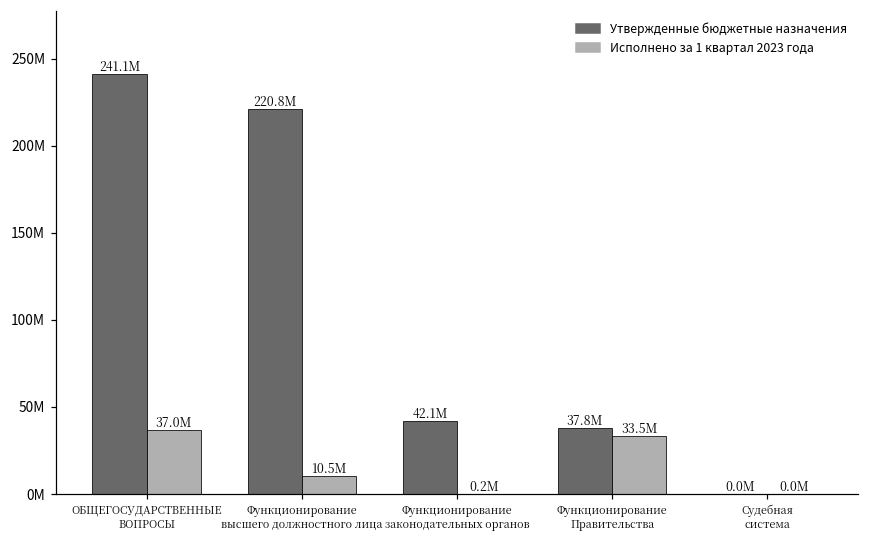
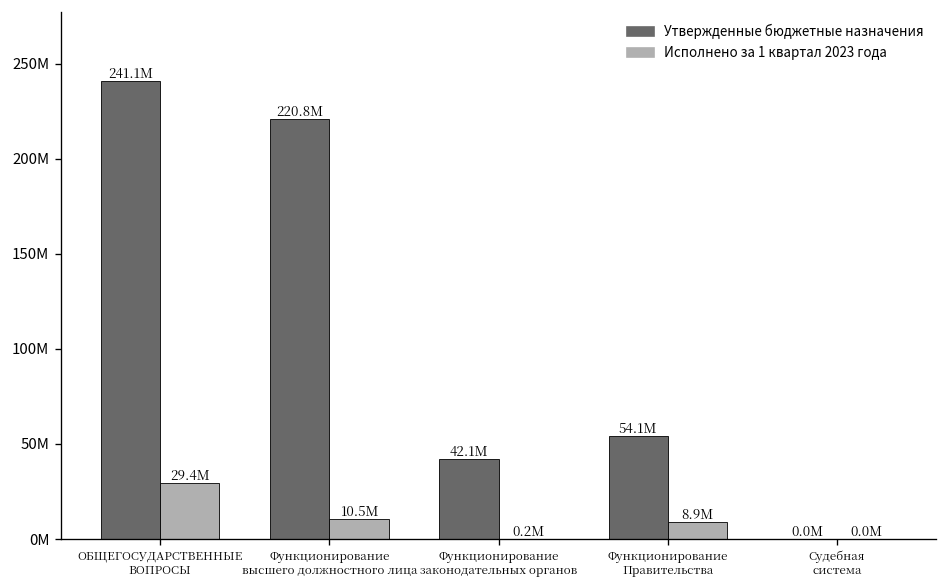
  {
    "Утвержденные бюджетные назначения": {
      "ОБЩЕГОСУДАРСТВЕННЫЕ ВОПРОСЫ": "241.1M",
      "Функционирование высшего должностного лица": "220.8M",
      "Функционирование законодательных органов": "42.1M",
-     "Функционирование Правительства": "37.8M"
+     "Функционирование Правительства": "54.1M"
    },
    "Исполнено за 1 квартал 2023 года": {
-     "ОБЩЕГОСУДАРСТВЕННЫЕ ВОПРОСЫ": "37.0M",
+     "ОБЩЕГОСУДАРСТВЕННЫЕ ВОПРОСЫ": "29.4M",
      "Функционирование высшего должностного лица": "10.5M",
      "Функционирование законодательных органов": "0.2M",
-     "Функционирование Правительства": "33.5M"
+     "Функционирование Правительства": "8.9M"
    }
  }
